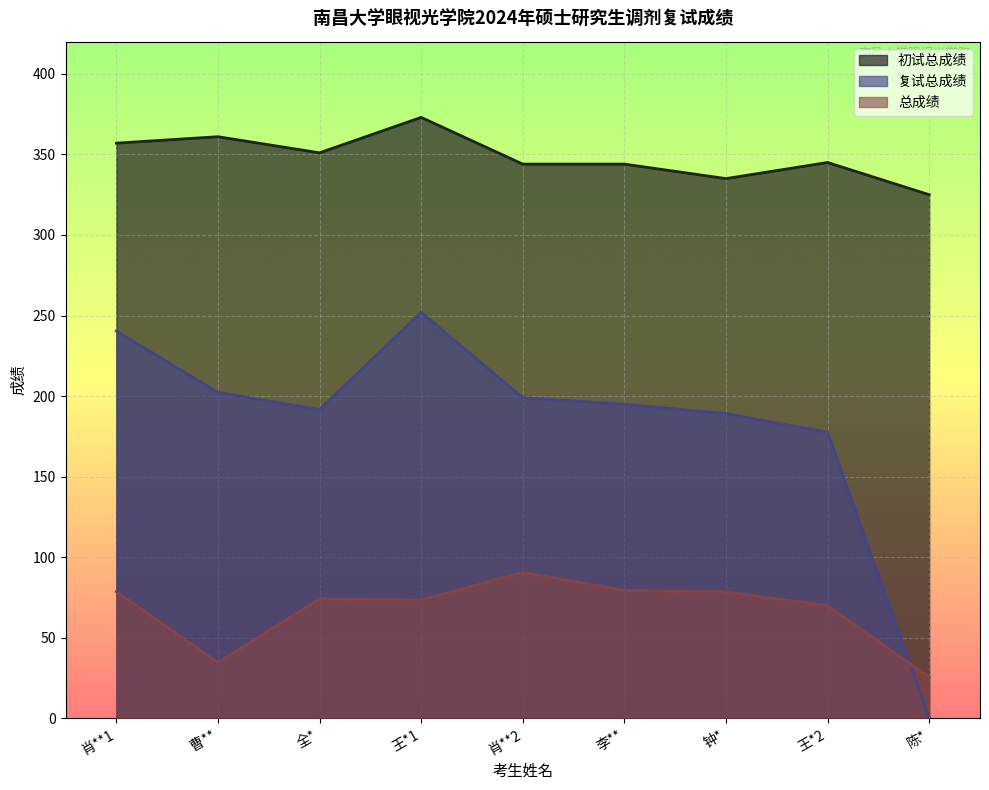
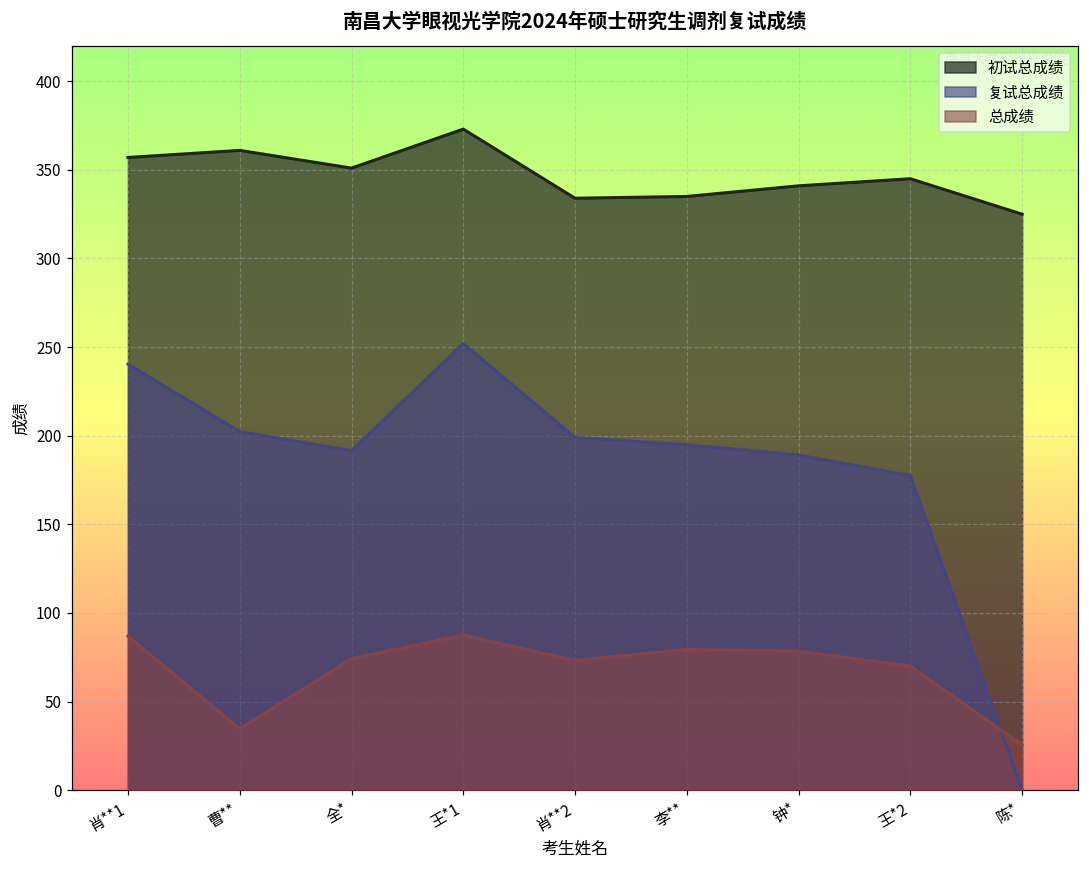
  {
    "初试总成绩": {
      "肖**1": 357,
      "曹**": 361,
      "全*": 351,
      "王*1": 373,
-     "肖**2": 344,
-     "李**": 344,
-     "钟*": 335,
+     "肖**2": 334,
+     "李**": 335,
+     "钟*": 341,
      "王*2": 345,
      "陈*": 325
    },
    "复试总成绩": {
      "肖**1": 240,
      "曹**": 202,
      "全*": 192,
      "王*1": 252,
      "肖**2": 199,
      "李**": 195,
      "钟*": 189,
      "王*2": 178,
      "陈*": 0
    },
    "总成绩": {
-     "肖**1": 79,
+     "肖**1": 87,
      "曹**": 35,
      "全*": 74,
-     "王*1": 73,
-     "肖**2": 91,
+     "王*1": 87,
+     "肖**2": 73,
      "李**": 79,
      "钟*": 78,
      "王*2": 70,
      "陈*": 26
    }
  }
